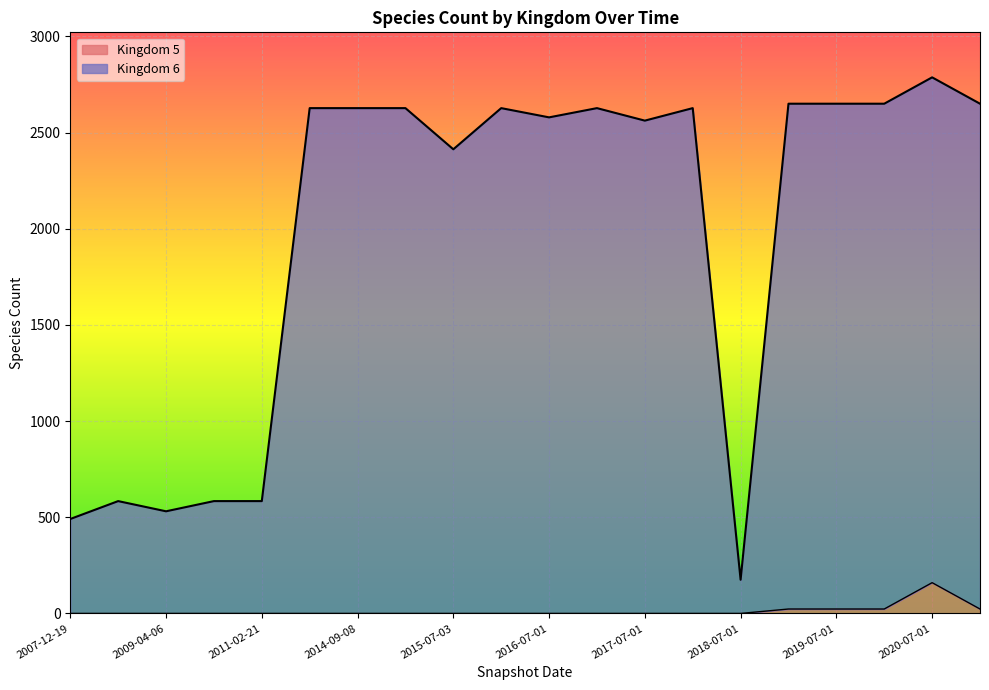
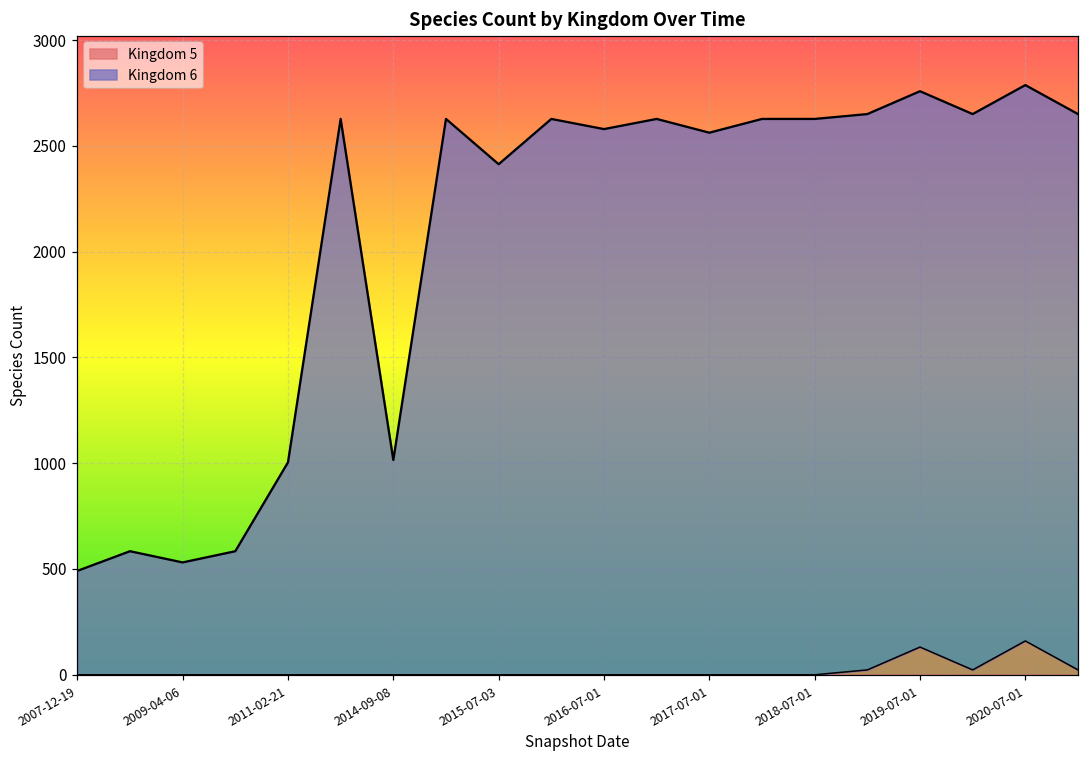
  {
    "Kingdom 5": {
      "2007-12-19": 0,
      "2009-04-06": 0,
      "2011-02-21": 0,
      "2014-09-08": 0,
      "2015-07-03": 0,
      "2016-07-01": 0,
      "2017-07-01": 0,
      "2018-07-01": 0,
-     "2019-07-01": 20,
+     "2019-07-01": 130,
      "2020-07-01": 160
    },
    "Kingdom 6": {
      "2007-12-19": 490,
      "2009-04-06": 530,
-     "2011-02-21": 580,
-     "2014-09-08": 2630,
+     "2011-02-21": 1000,
+     "2014-09-08": 1020,
      "2015-07-03": 2410,
      "2016-07-01": 2580,
      "2017-07-01": 2560,
-     "2018-07-01": 180,
+     "2018-07-01": 2630,
      "2019-07-01": 2630,
      "2020-07-01": 2630
    }
  }
